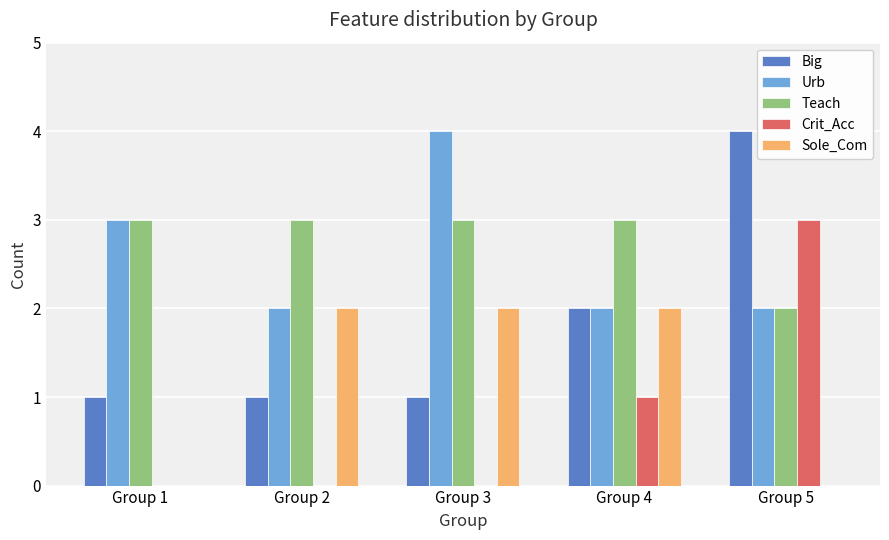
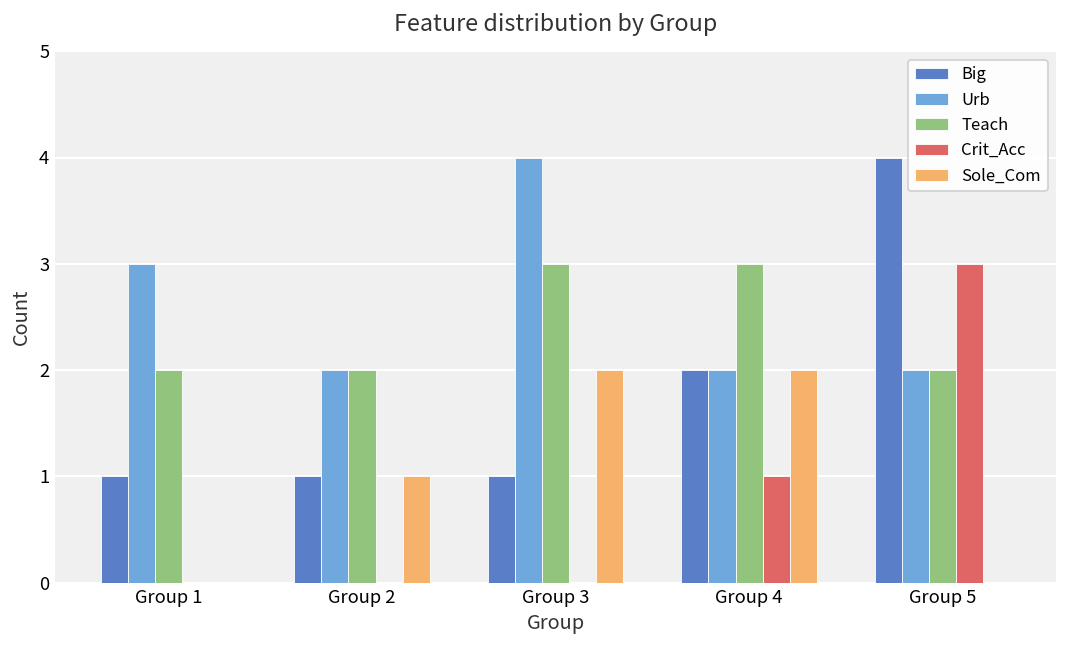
  {
    "Teach": {
-     "Group 1": 3,
-     "Group 2": 3,
+     "Group 1": 2,
+     "Group 2": 2,
      "Group 3": 3,
      "Group 4": 3,
      "Group 5": 2
    },
    "Crit_Acc": {
      "Group 1": 0,
      "Group 2": 0,
      "Group 3": 0,
      "Group 4": 1,
      "Group 5": 3
    },
    "Sole_Com": {
      "Group 1": 0,
-     "Group 2": 2,
+     "Group 2": 1,
      "Group 3": 2,
      "Group 4": 2,
      "Group 5": 0
    }
  }
